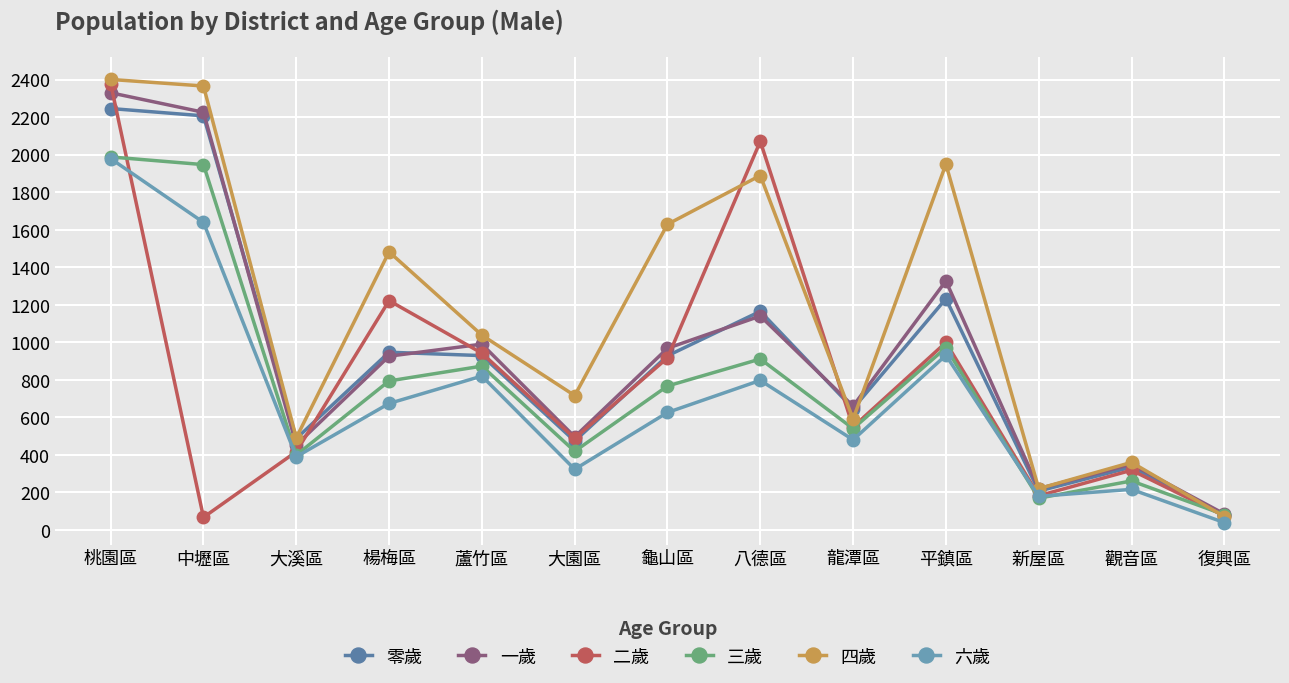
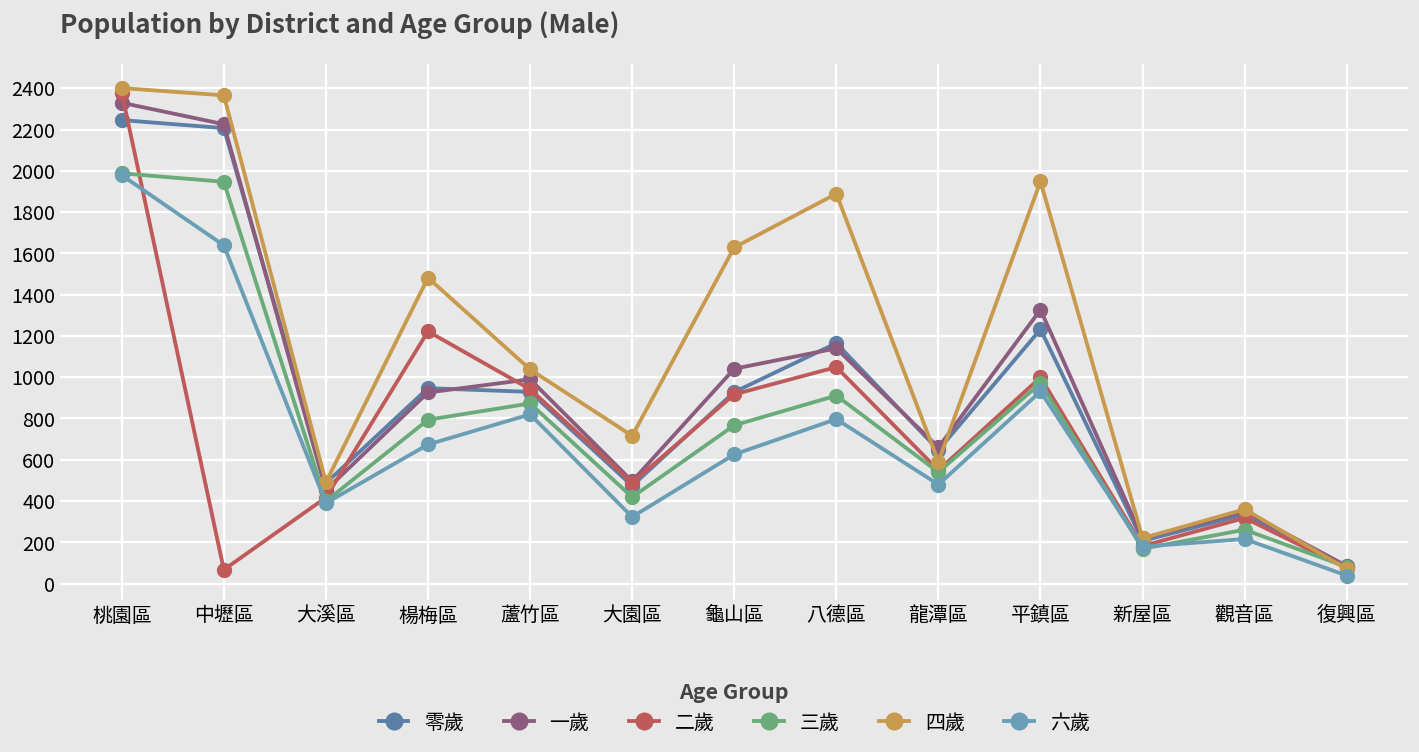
  {
    "一歲": {
      "桃園區": 2330,
      "中壢區": 2230,
      "大溪區": 450,
      "楊梅區": 930,
      "蘆竹區": 990,
-     "龜山區": 970,
+     "龜山區": 1040,
      "八德區": 1140,
      "平鎮區": 1330
    },
    "二歲": {
      "桃園區": 2380,
      "中壢區": 70,
      "大溪區": 420,
      "楊梅區": 1220,
-     "八德區": 2070,
+     "八德區": 1050,
      "平鎮區": 1000,
      "觀音區": 320
    },
    "三歲": {
      "中壢區": 1950,
      "楊梅區": 790,
      "蘆竹區": 870,
      "大園區": 420,
      "龜山區": 770,
      "八德區": 910,
      "平鎮區": 970,
      "觀音區": 260
    },
    "四歲": {
      "桃園區": 2400,
      "中壢區": 2370,
      "楊梅區": 1480,
      "蘆竹區": 1040,
      "大園區": 720,
      "龜山區": 1630,
      "八德區": 1890,
      "龍潭區": 590,
      "平鎮區": 1950
    }
  }
